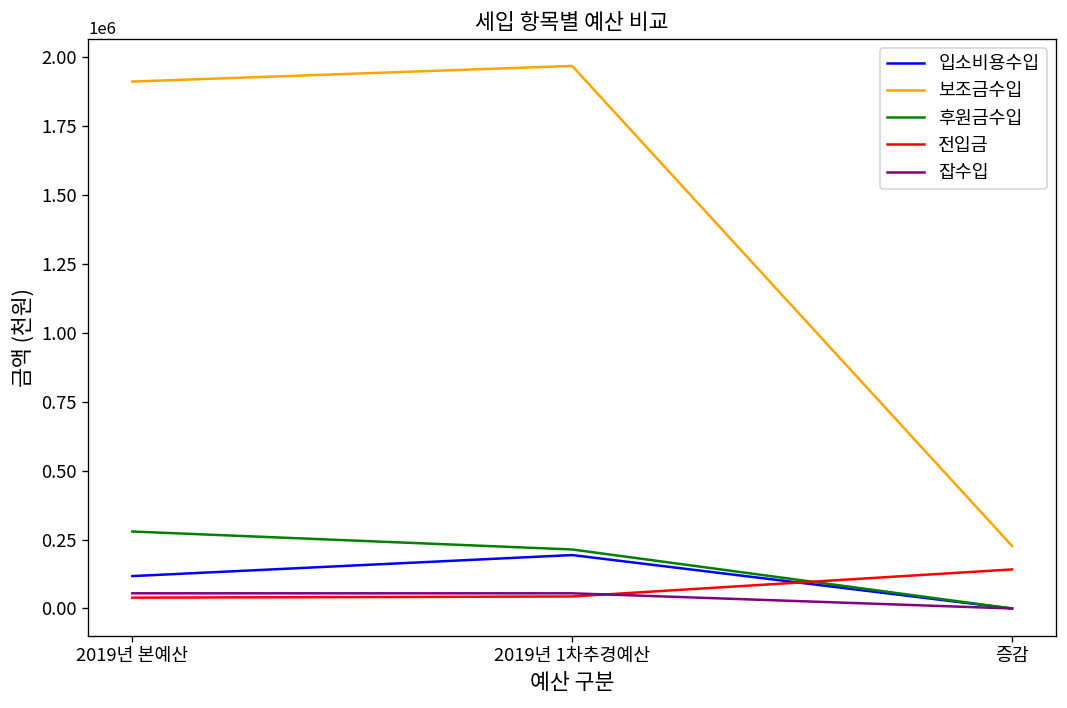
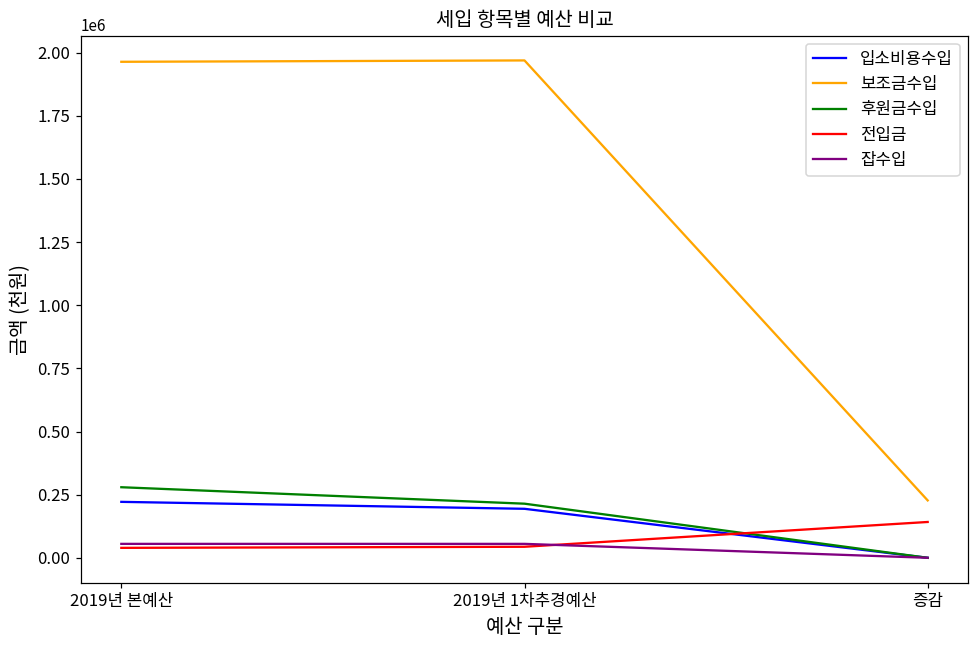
  {
    "입소비용수입": {
-     "2019년 본예산": 120000,
+     "2019년 본예산": 220000,
      "2019년 1차추경예산": 190000
    },
    "보조금수입": {
-     "2019년 본예산": 1910000,
+     "2019년 본예산": 1960000,
      "2019년 1차추경예산": 1970000,
      "증감": 230000
    },
    "후원금수입": {
      "2019년 본예산": 280000,
      "2019년 1차추경예산": 210000
    },
    "전입금": {
      "2019년 본예산": 40000,
      "2019년 1차추경예산": 40000,
      "증감": 140000
    },
    "잡수입": {
      "2019년 본예산": 60000,
      "2019년 1차추경예산": 60000
    }
  }
